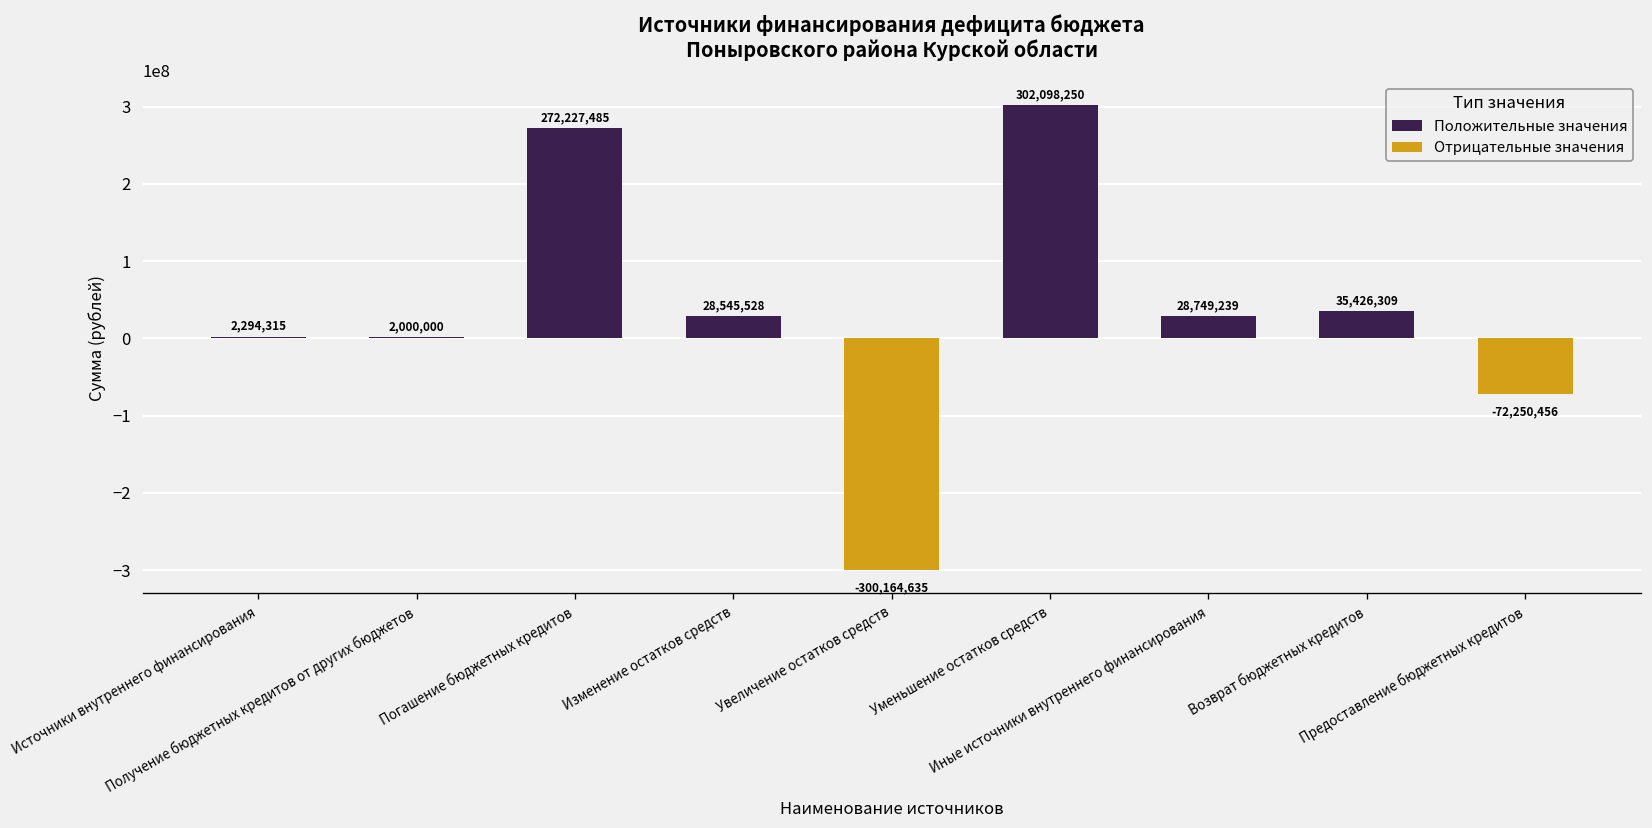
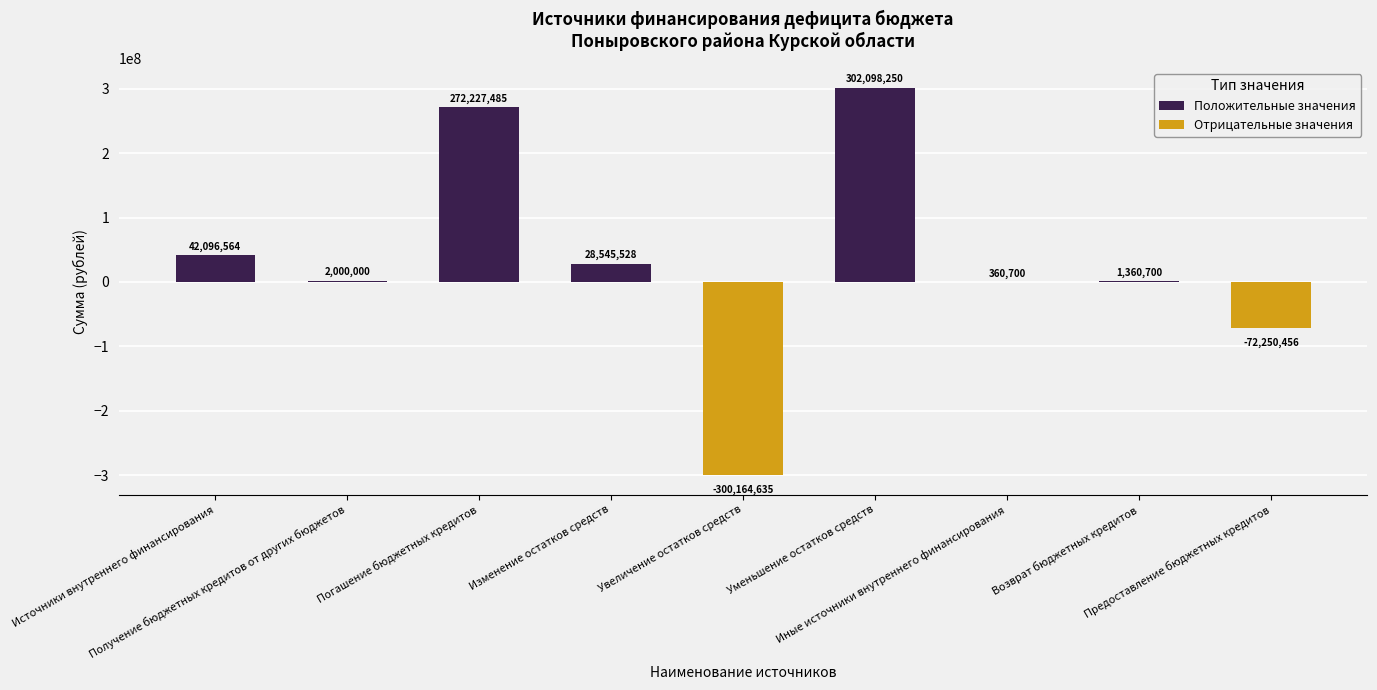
  {
    "Положительные значения": {
-     "Источники внутреннего финансирования": "2,294,315",
+     "Источники внутреннего финансирования": "42,096,564",
      "Получение бюджетных кредитов от других бюджетов": "2,000,000",
      "Погашение бюджетных кредитов": "272,227,485",
      "Изменение остатков средств": "28,545,528",
      "Уменьшение остатков средств": "302,098,250",
-     "Иные источники внутреннего финансирования": "28,749,239",
-     "Возврат бюджетных кредитов": "35,426,309"
+     "Иные источники внутреннего финансирования": "360,700",
+     "Возврат бюджетных кредитов": "1,360,700"
    },
    "Отрицательные значения": {
      "Увеличение остатков средств": "-300,164,635",
      "Предоставление бюджетных кредитов": "-72,250,456"
    }
  }
